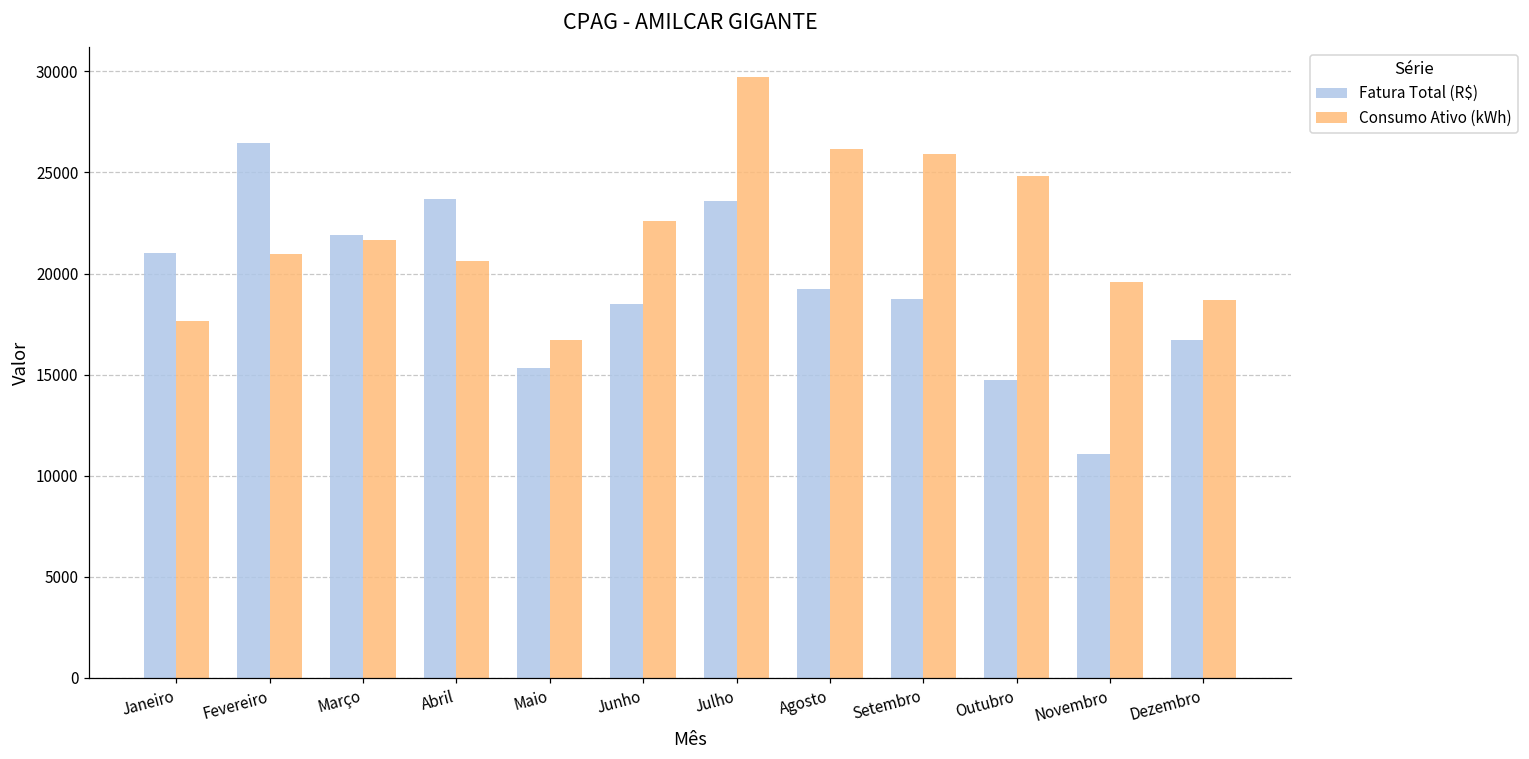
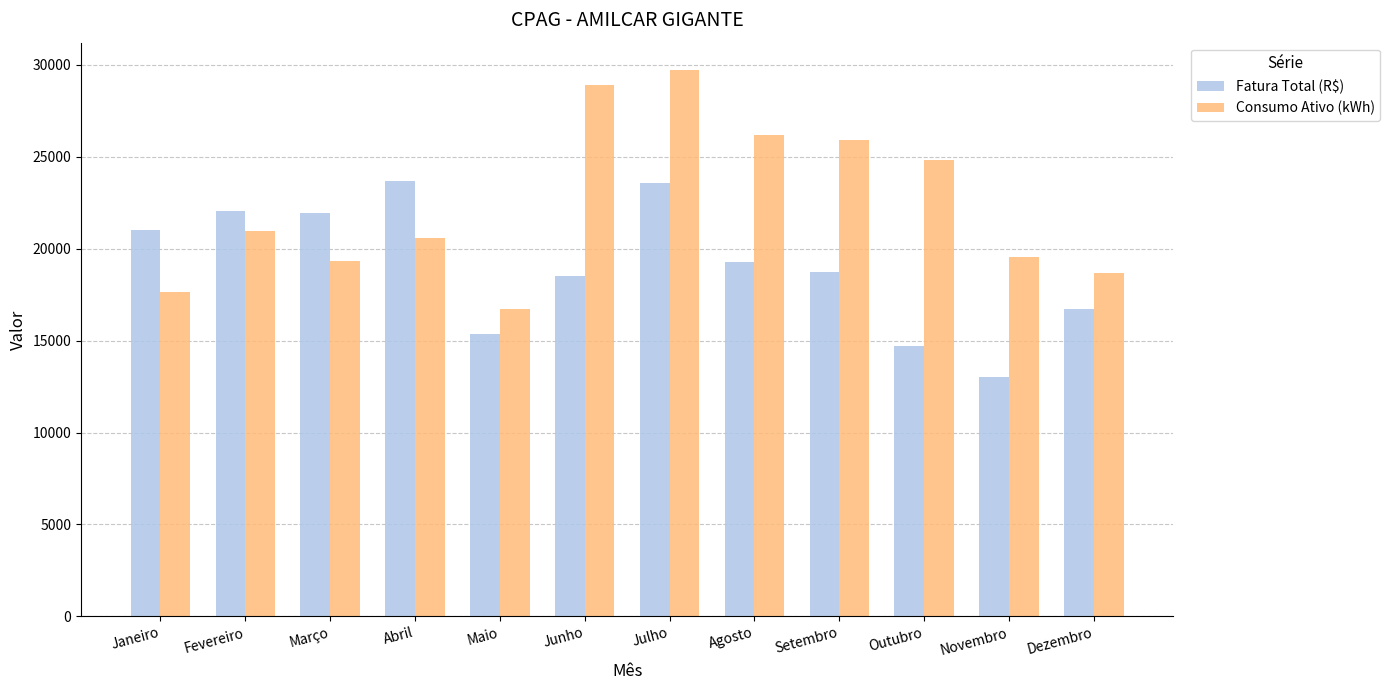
  {
    "Fatura Total (R$)": {
      "Janeiro": 21000,
-     "Fevereiro": 26400,
+     "Fevereiro": 22100,
      "Março": 21900,
      "Abril": 23700,
      "Maio": 15400,
      "Junho": 18500,
      "Julho": 23600,
      "Agosto": 19200,
      "Setembro": 18700,
      "Outubro": 14700,
-     "Novembro": 11100,
+     "Novembro": 13000,
      "Dezembro": 16700
    },
    "Consumo Ativo (kWh)": {
      "Janeiro": 17700,
      "Fevereiro": 21000,
-     "Março": 21700,
+     "Março": 19300,
      "Abril": 20600,
      "Maio": 16700,
-     "Junho": 22600,
+     "Junho": 28900,
      "Julho": 29700,
      "Agosto": 26200,
      "Setembro": 25900,
      "Outubro": 24800,
      "Novembro": 19600,
      "Dezembro": 18700
    }
  }
